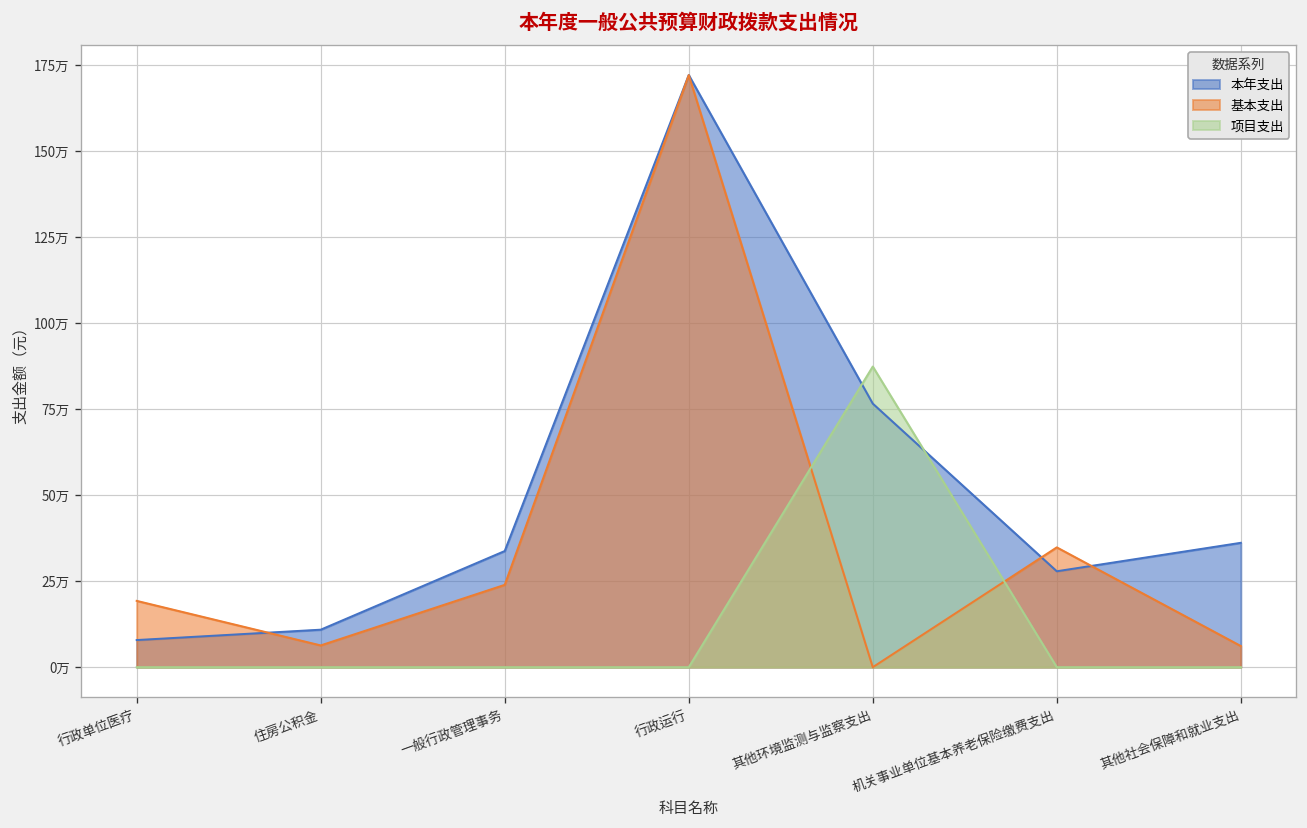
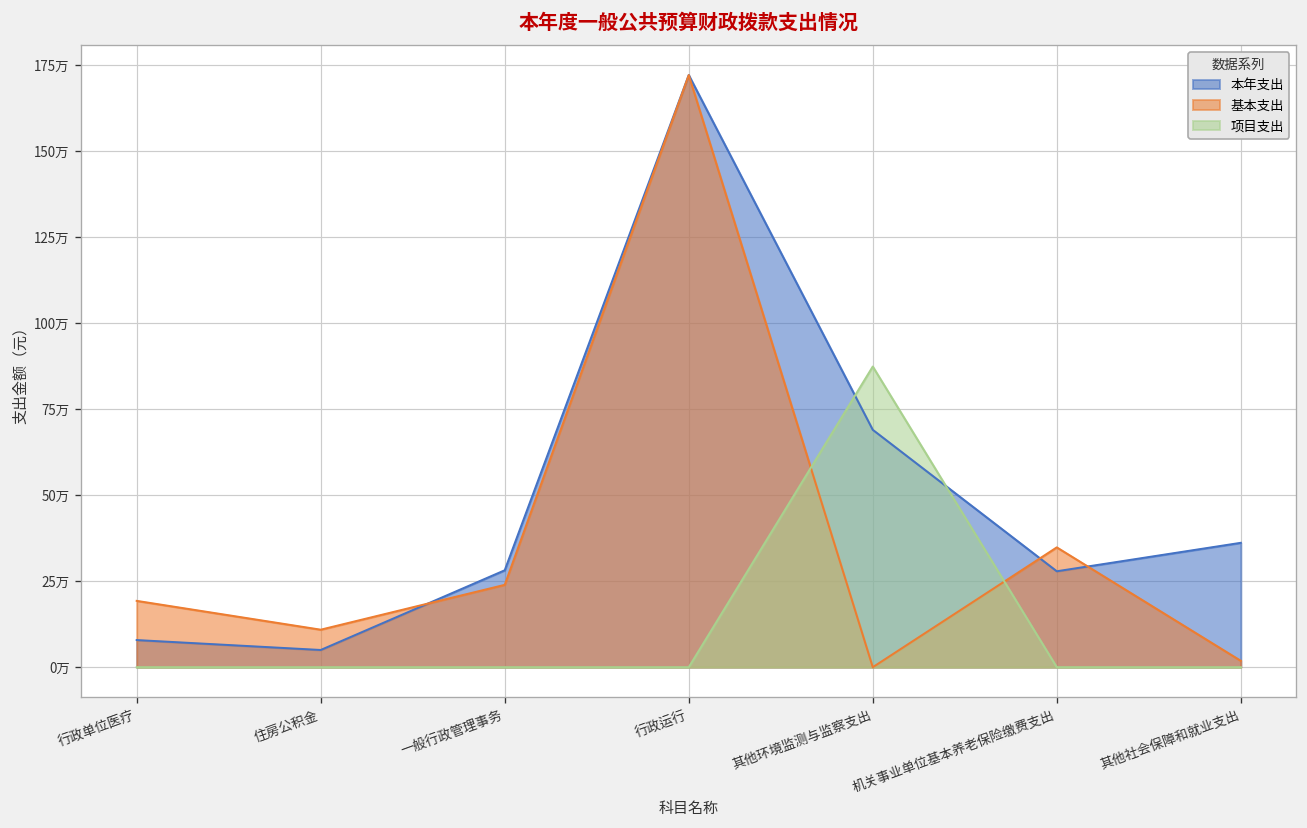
  {
    "本年支出": {
      "行政单位医疗": "8万",
-     "住房公积金": "11万",
-     "一般行政管理事务": "34万",
-     "其他环境监测与监察支出": "77万",
+     "住房公积金": "5万",
+     "一般行政管理事务": "28万",
+     "其他环境监测与监察支出": "69万",
      "机关事业单位基本养老保险缴费支出": "28万",
      "其他社会保障和就业支出": "36万"
    },
    "基本支出": {
      "行政单位医疗": "19万",
-     "住房公积金": "6万",
+     "住房公积金": "11万",
      "一般行政管理事务": "24万",
      "其他环境监测与监察支出": "0万",
      "机关事业单位基本养老保险缴费支出": "35万",
-     "其他社会保障和就业支出": "6万"
+     "其他社会保障和就业支出": "2万"
    },
    "项目支出": {
      "行政单位医疗": "0万",
      "住房公积金": "0万",
      "一般行政管理事务": "0万",
      "行政运行": "0万",
      "其他环境监测与监察支出": "87万",
      "机关事业单位基本养老保险缴费支出": "0万",
      "其他社会保障和就业支出": "0万"
    }
  }
